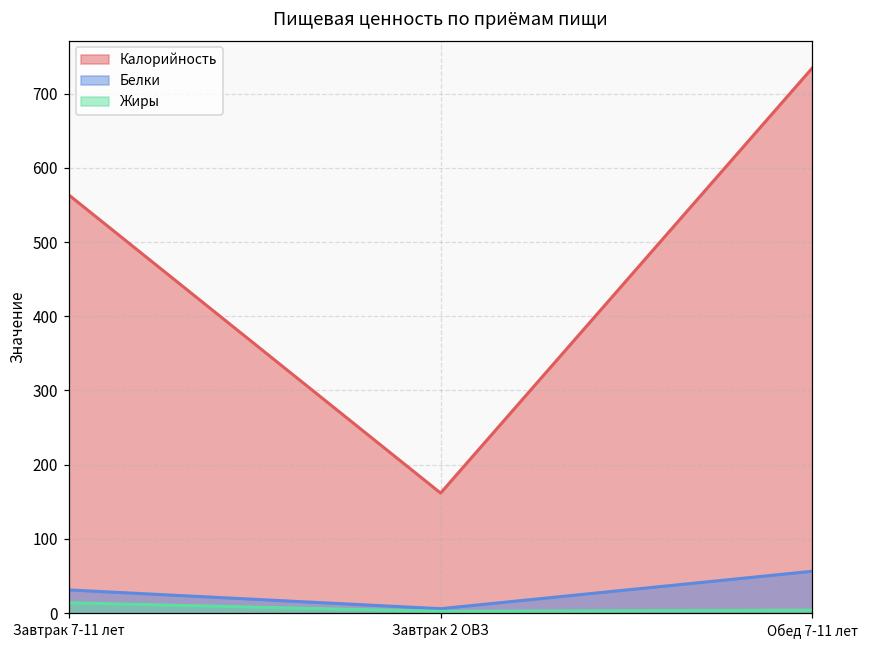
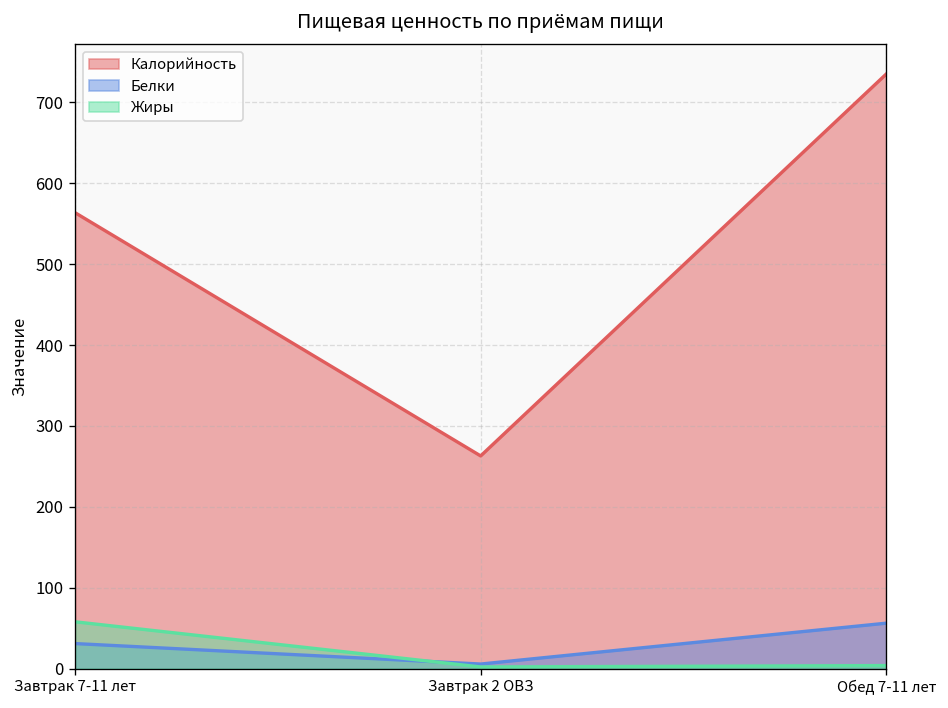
  {
    "Калорийность": {
      "Завтрак 7-11 лет": 560,
-     "Завтрак 2 ОВЗ": 160,
+     "Завтрак 2 ОВЗ": 260,
      "Обед 7-11 лет": 740
    },
    "Белки": {
      "Завтрак 7-11 лет": 30,
      "Обед 7-11 лет": 60
    },
    "Жиры": {
-     "Завтрак 7-11 лет": 10,
+     "Завтрак 7-11 лет": 60,
      "Обед 7-11 лет": 0
    }
  }
